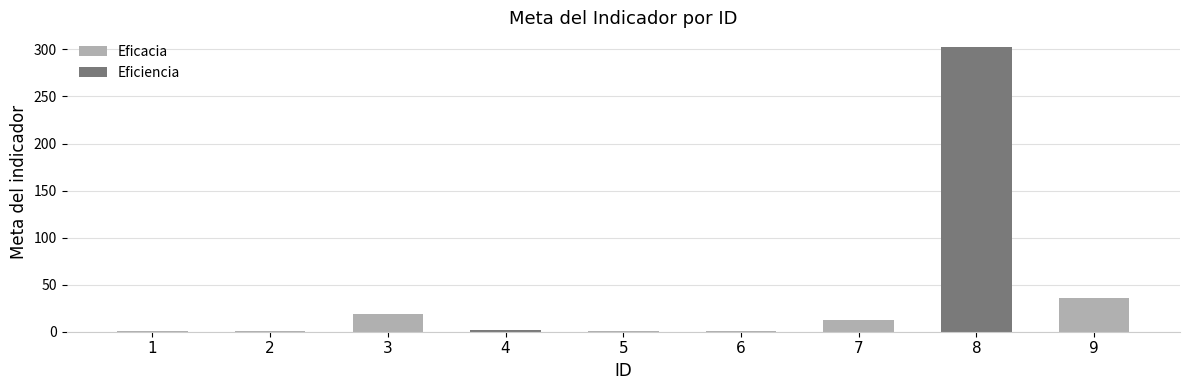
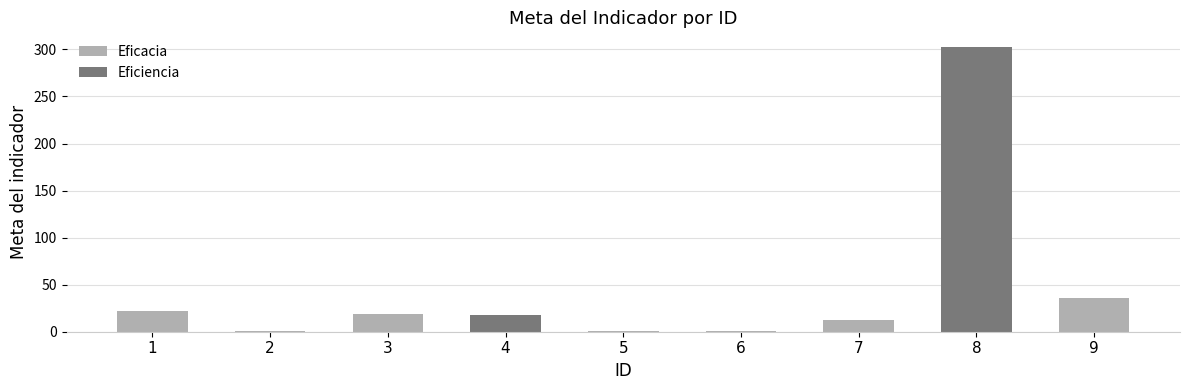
  {
    "Eficacia": {
-     "1": 0,
+     "1": 20,
      "3": 20,
      "7": 10,
      "9": 40
    },
    "Eficiencia": {
-     "4": 0,
+     "4": 20,
      "8": 300
    }
  }
